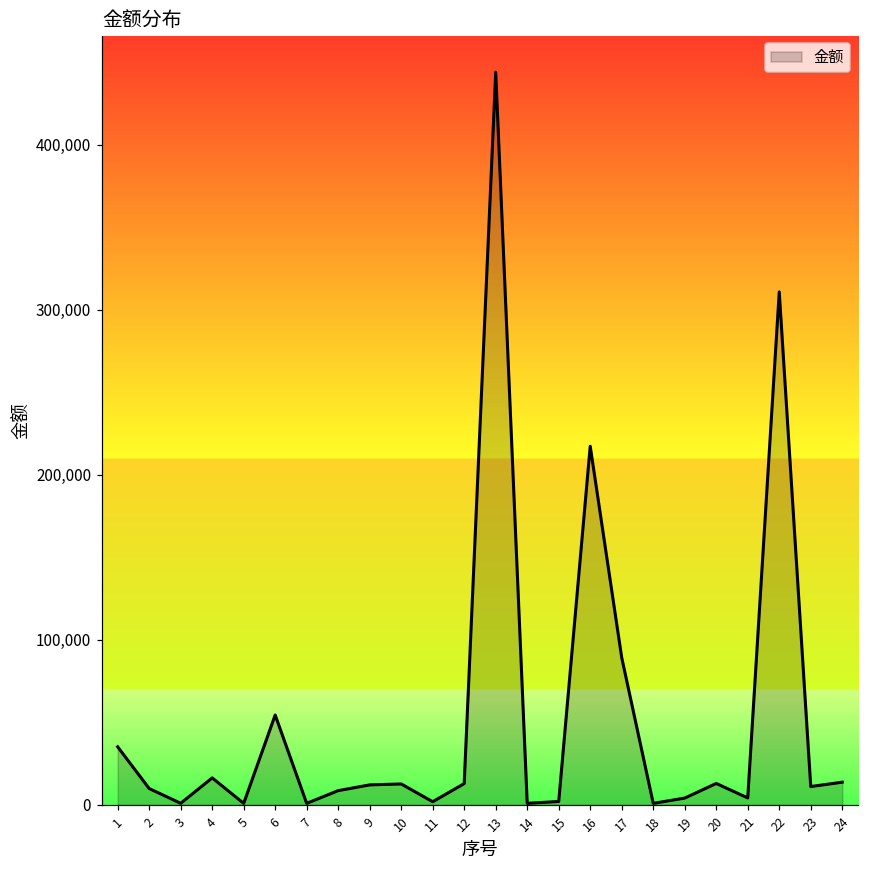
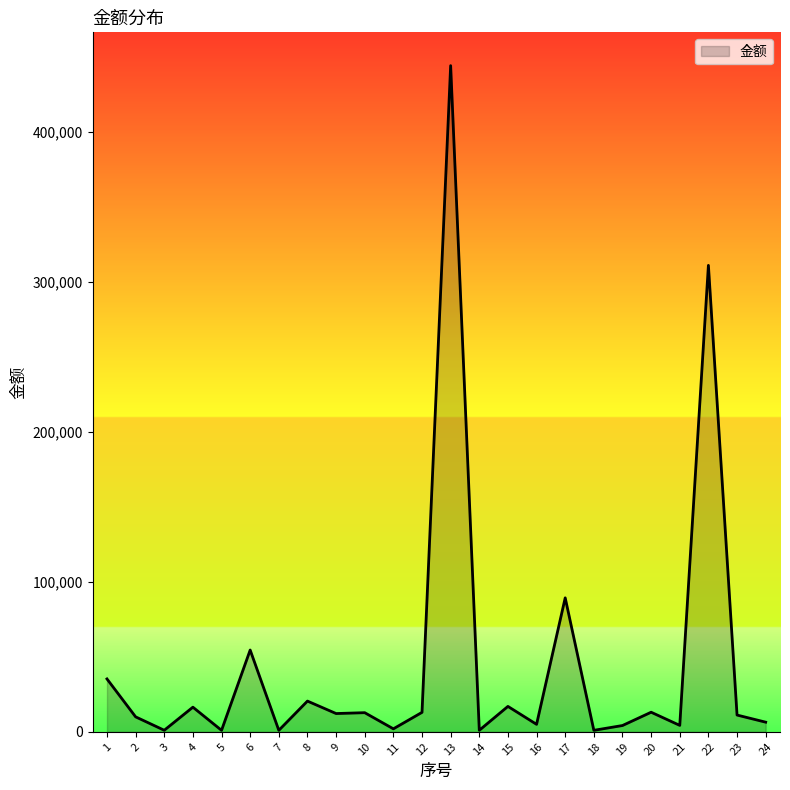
  {
    "1": "35,000",
    "2": "10,000",
    "3": "1,000",
    "4": "16,000",
    "5": "1,000",
    "6": "54,000",
    "7": "1,000",
-   "8": "9,000",
+   "8": "20,000",
    "9": "12,000",
    "10": "13,000",
    "11": "2,000",
    "12": "13,000",
    "13": "444,000",
    "14": "1,000",
-   "15": "2,000",
-   "16": "217,000",
+   "15": "17,000",
+   "16": "5,000",
    "17": "89,000",
    "18": "1,000",
    "19": "4,000",
    "20": "13,000",
    "21": "4,000",
    "22": "311,000",
    "23": "11,000",
-   "24": "14,000"
+   "24": "6,000"
  }
